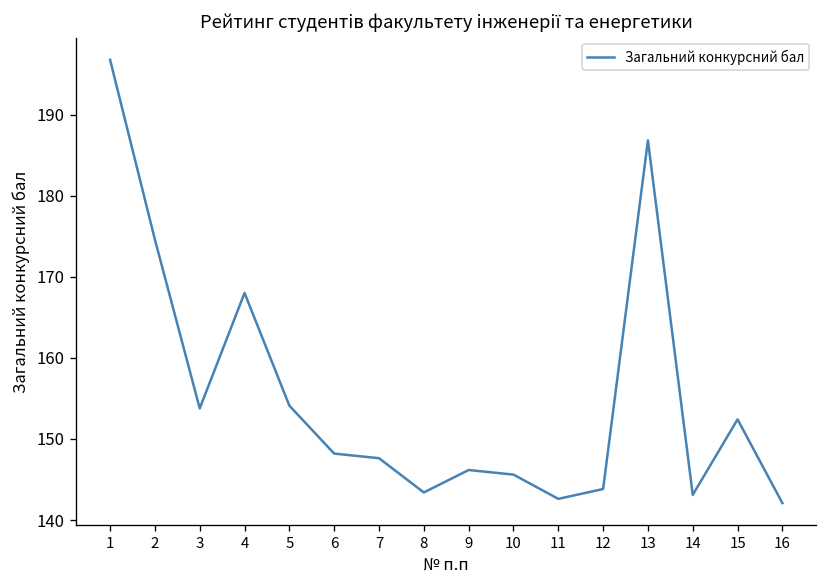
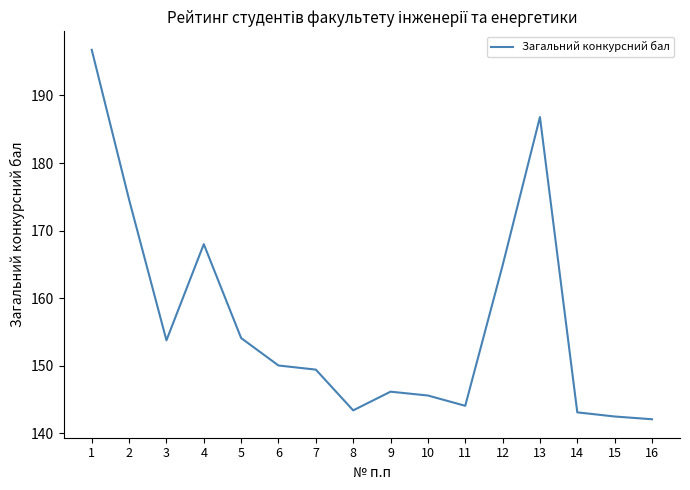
  {
    "1": 197,
    "2": 175,
    "3": 154,
    "4": 168,
    "5": 154,
-   "6": 148,
-   "7": 148,
+   "6": 150,
+   "7": 149,
    "8": 143,
    "9": 146,
    "10": 146,
-   "11": 143,
-   "12": 144,
+   "11": 144,
+   "12": 165,
    "13": 187,
    "14": 143,
-   "15": 152,
+   "15": 142,
    "16": 142
  }
